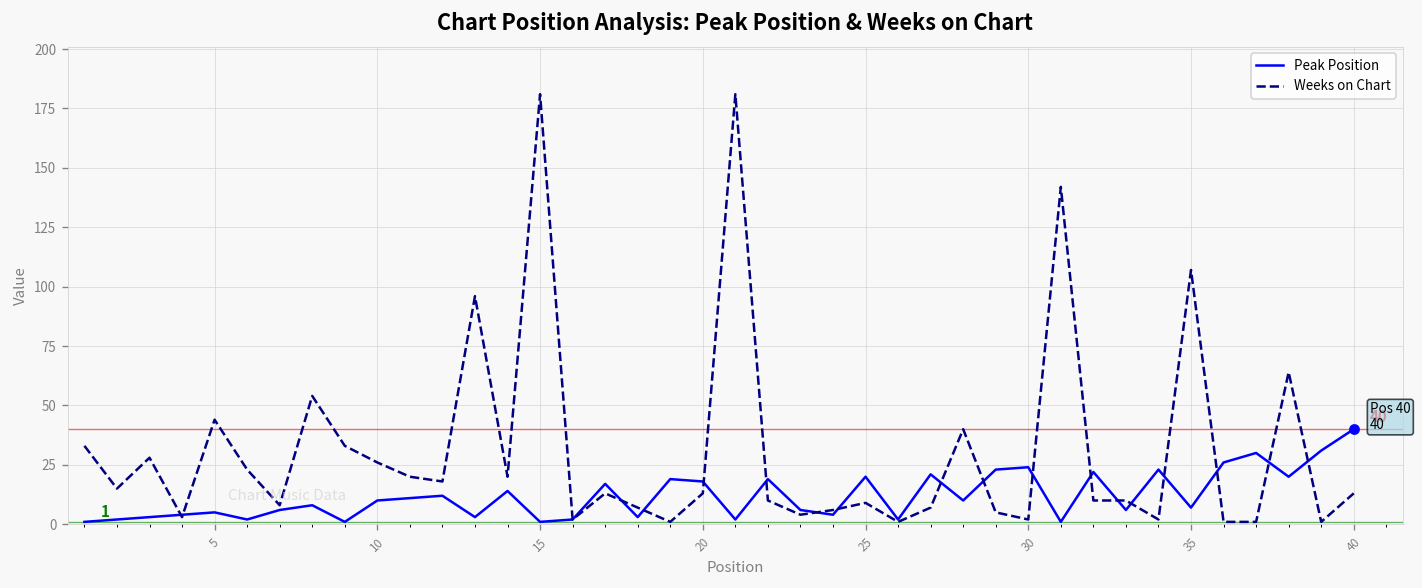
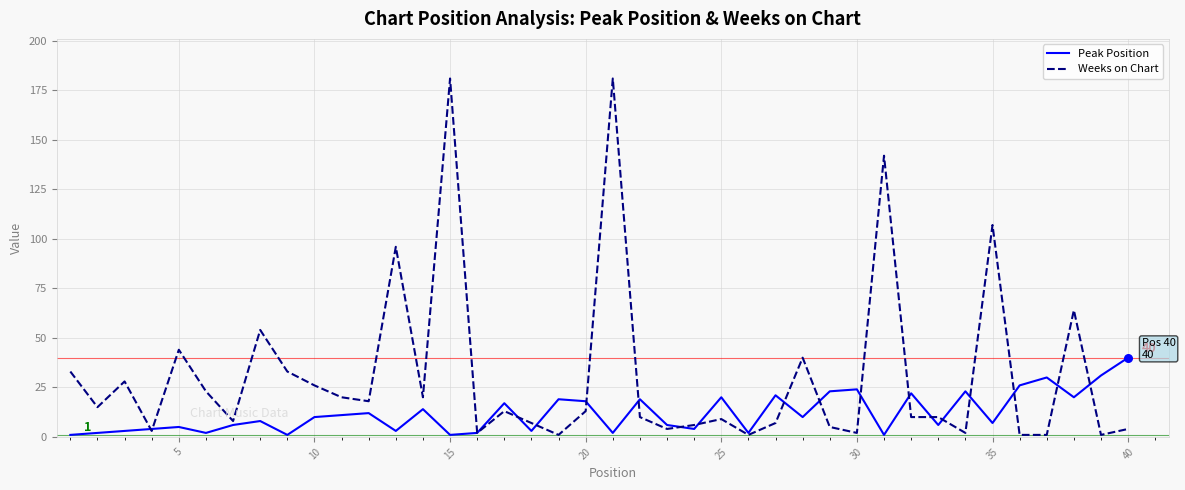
  {
    "Weeks on Chart": {
      "5": 44,
      "10": 26,
      "15": 181,
      "20": 13,
      "25": 9,
      "30": 2,
      "35": 107,
-     "40": 13
+     "40": 4
    }
  }
